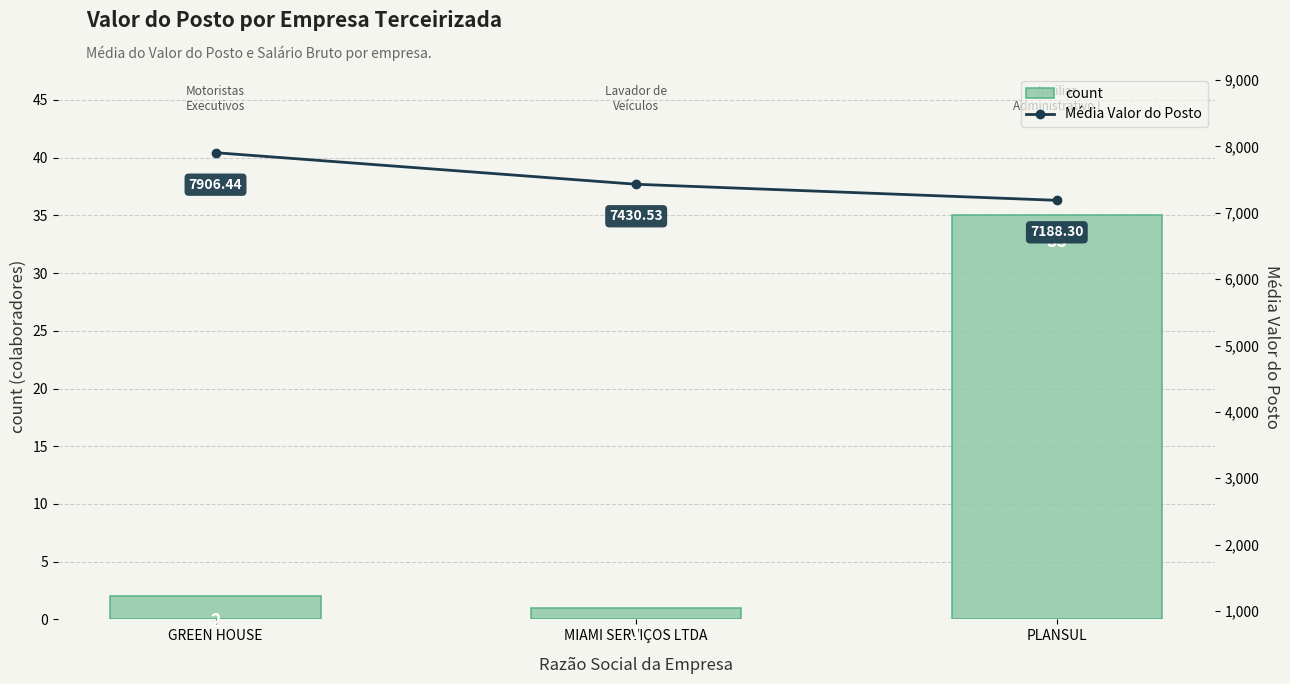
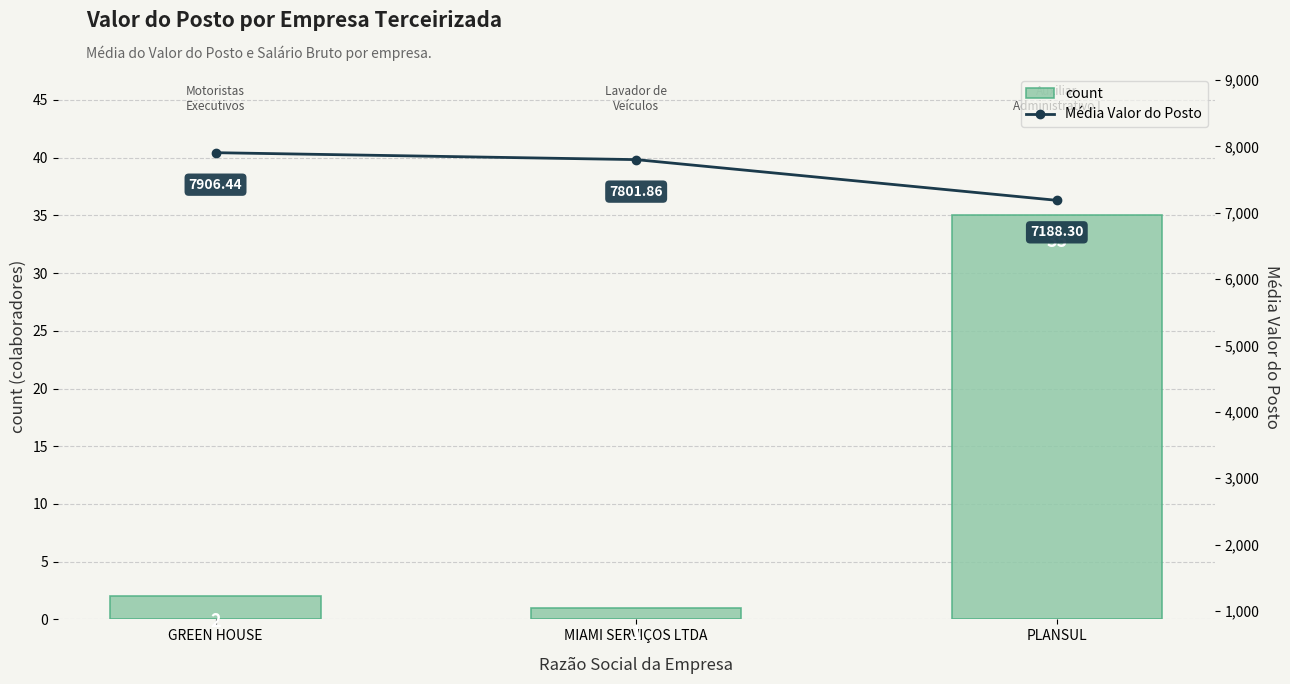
  {
    "Média Valor do Posto": {
-     "MIAMI SERVIÇOS LTDA": 7430.53
+     "MIAMI SERVIÇOS LTDA": 7801.86
    }
  }
